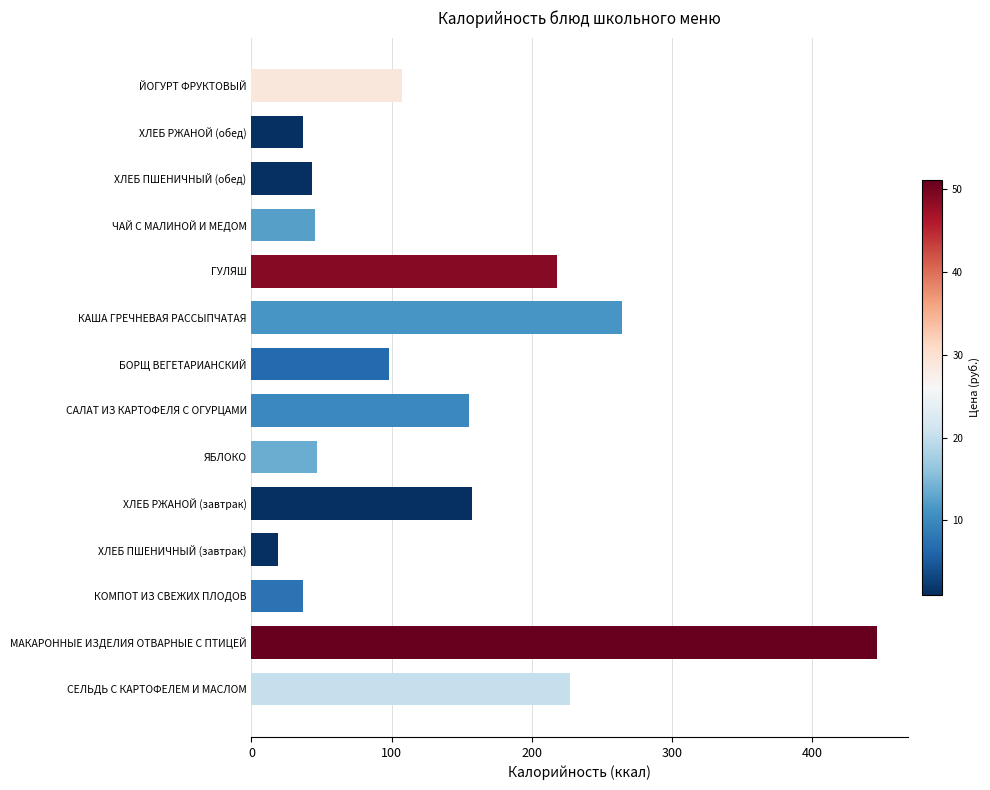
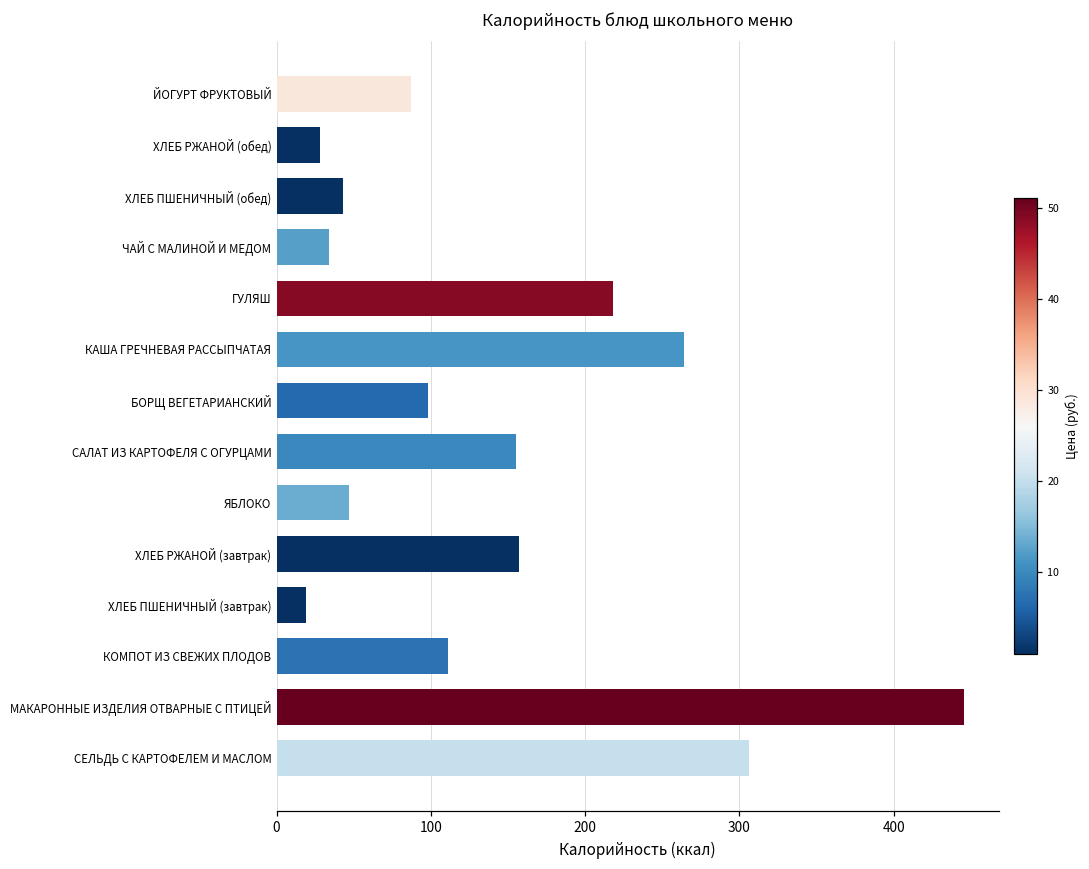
  {
-   "ЙОГУРТ ФРУКТОВЫЙ": 107,
-   "ХЛЕБ РЖАНОЙ (обед)": 37,
+   "ЙОГУРТ ФРУКТОВЫЙ": 87,
+   "ХЛЕБ РЖАНОЙ (обед)": 28,
    "ХЛЕБ ПШЕНИЧНЫЙ (обед)": 43,
-   "ЧАЙ С МАЛИНОЙ И МЕДОМ": 45,
+   "ЧАЙ С МАЛИНОЙ И МЕДОМ": 34,
    "ГУЛЯШ": 218,
    "КАША ГРЕЧНЕВАЯ РАССЫПЧАТАЯ": 264,
    "БОРЩ ВЕГЕТАРИАНСКИЙ": 98,
    "САЛАТ ИЗ КАРТОФЕЛЯ С ОГУРЦАМИ": 155,
    "ЯБЛОКО": 47,
    "ХЛЕБ РЖАНОЙ (завтрак)": 157,
    "ХЛЕБ ПШЕНИЧНЫЙ (завтрак)": 19,
-   "КОМПОТ ИЗ СВЕЖИХ ПЛОДОВ": 37,
+   "КОМПОТ ИЗ СВЕЖИХ ПЛОДОВ": 111,
    "МАКАРОННЫЕ ИЗДЕЛИЯ ОТВАРНЫЕ С ПТИЦЕЙ": 446,
-   "СЕЛЬДЬ С КАРТОФЕЛЕМ И МАСЛОМ": 227
+   "СЕЛЬДЬ С КАРТОФЕЛЕМ И МАСЛОМ": 306
  }
